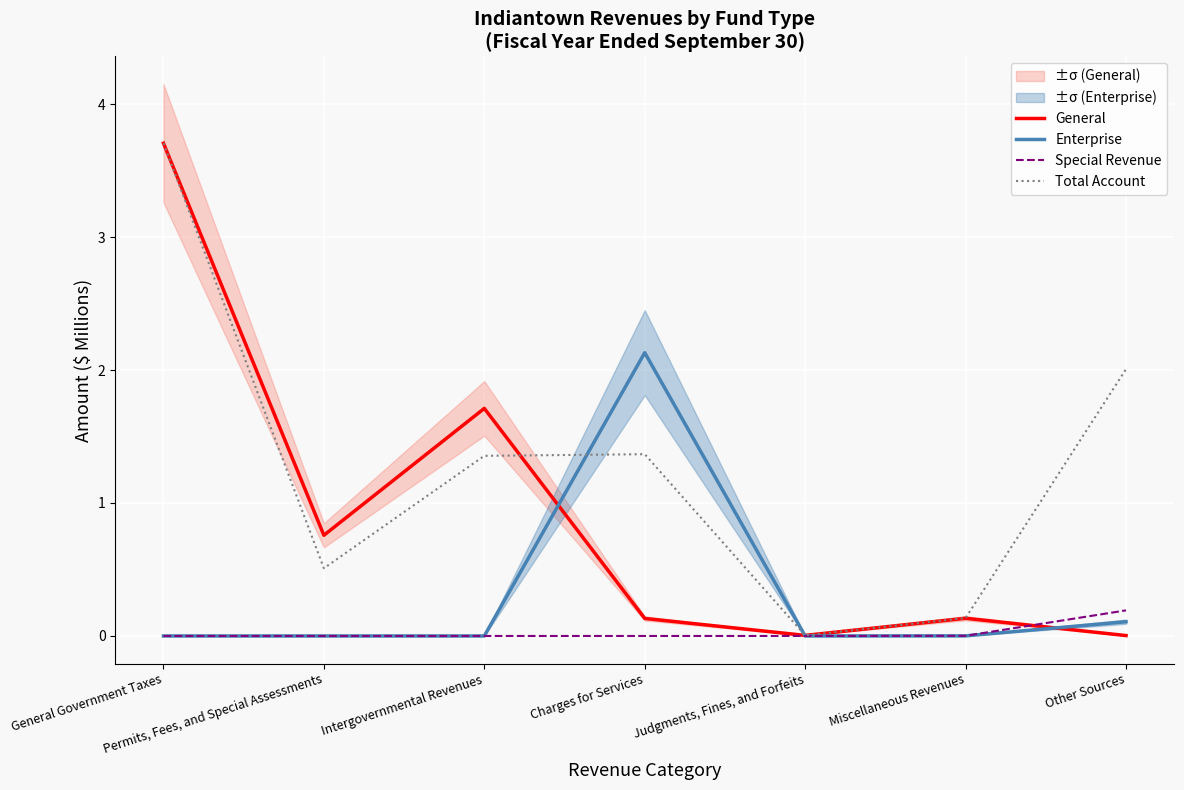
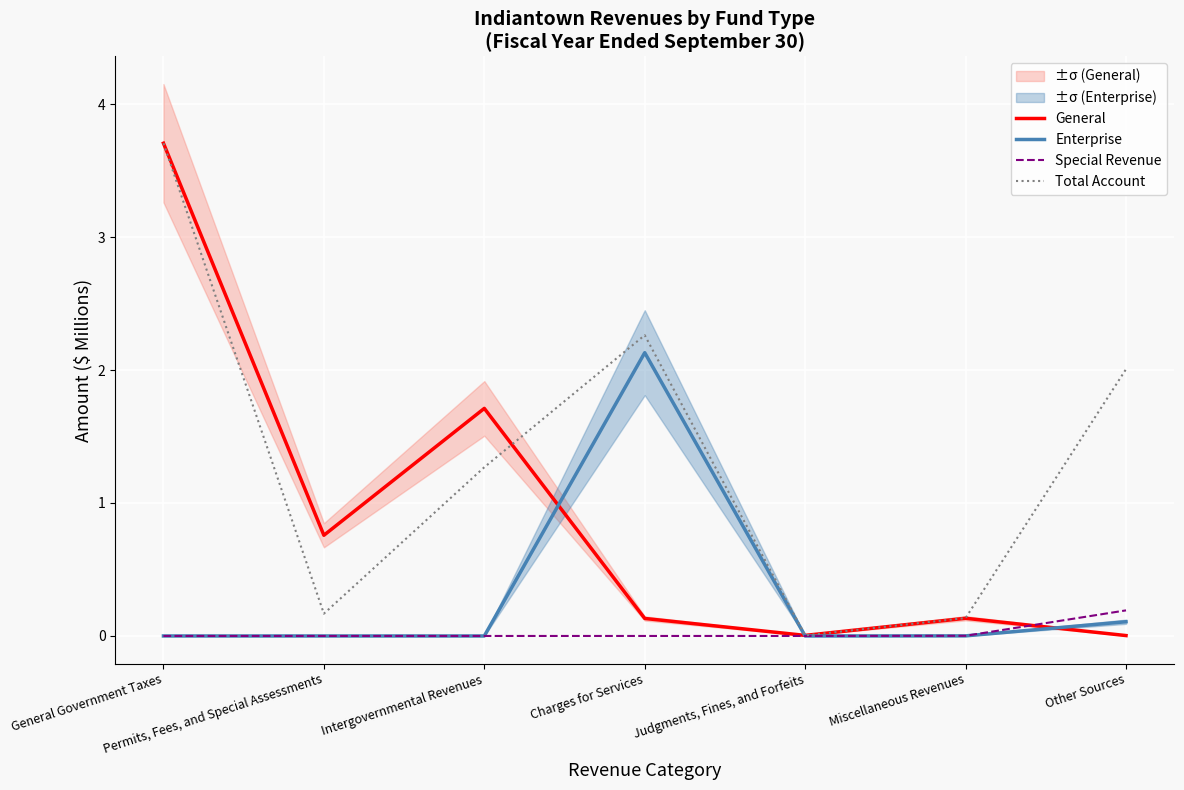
  {
    "General": {
      "Permits, Fees, and Special Assessments": 0.76,
      "Intergovernmental Revenues": 1.71
    },
    "Special Revenue": {
      "Charges for Services": 0.00,
      "Other Sources": 0.19
    },
    "Total Account": {
-     "Permits, Fees, and Special Assessments": 0.51,
-     "Intergovernmental Revenues": 1.35,
-     "Charges for Services": 1.37,
+     "Permits, Fees, and Special Assessments": 0.17,
+     "Intergovernmental Revenues": 1.27,
+     "Charges for Services": 2.26,
      "Other Sources": 2.01
    }
  }
